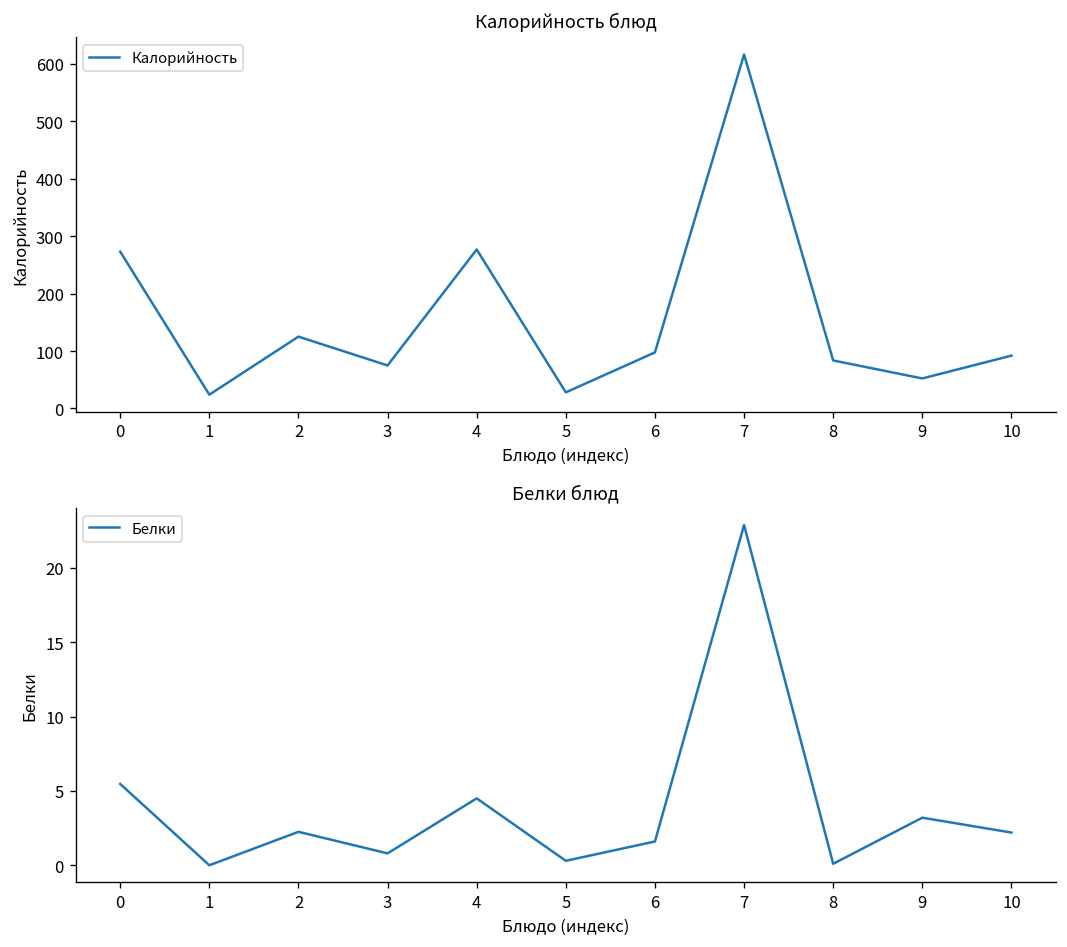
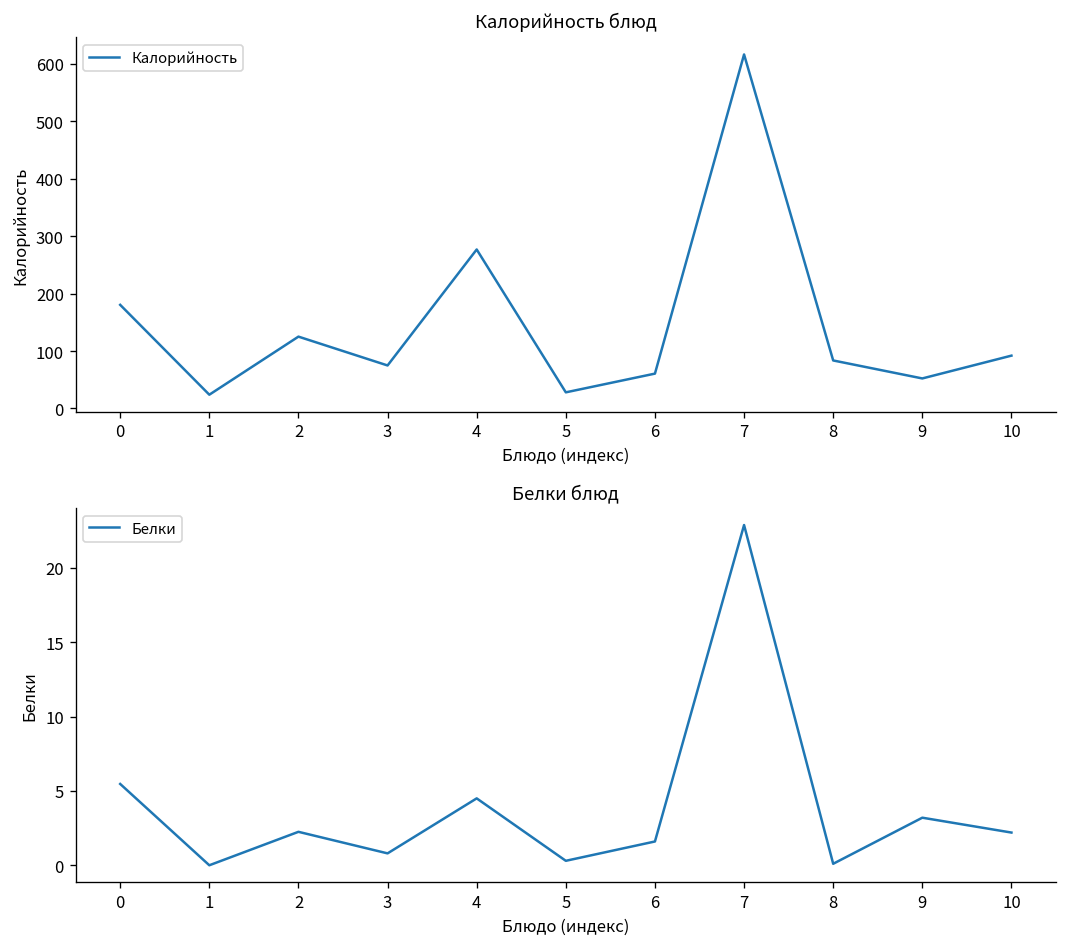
  {
    "Калорийность блюд": {
-     "0": 270,
+     "0": 180,
      "1": 20,
      "2": 130,
      "3": 70,
      "4": 280,
      "5": 30,
-     "6": 100,
+     "6": 60,
      "7": 620,
      "8": 80,
      "9": 50,
      "10": 90
    },
    "Белки блюд": {
      "0": 5.5,
      "1": 0.0,
      "2": 2.3,
      "3": 0.8,
      "4": 4.5,
      "5": 0.3,
      "6": 1.6,
      "7": 22.9,
      "8": 0.1,
      "9": 3.2,
      "10": 2.2
    }
  }
